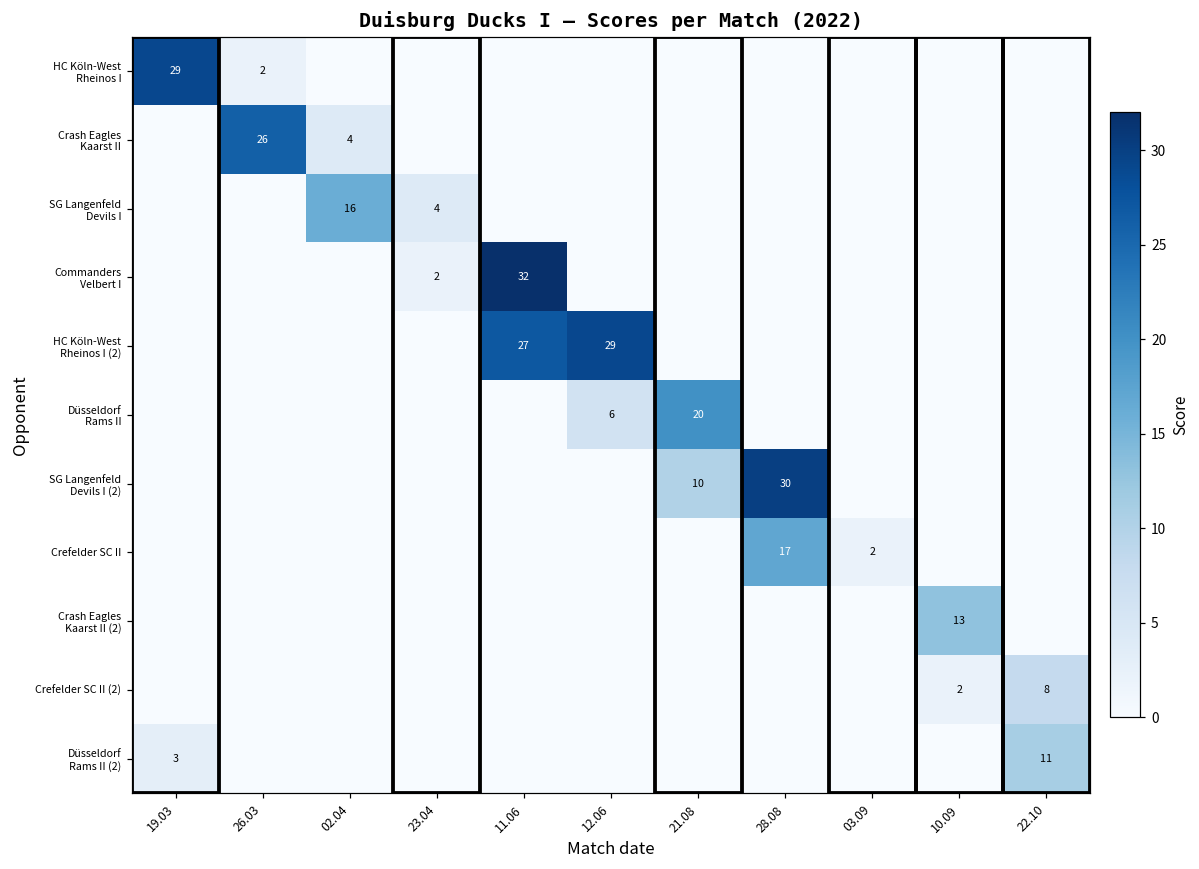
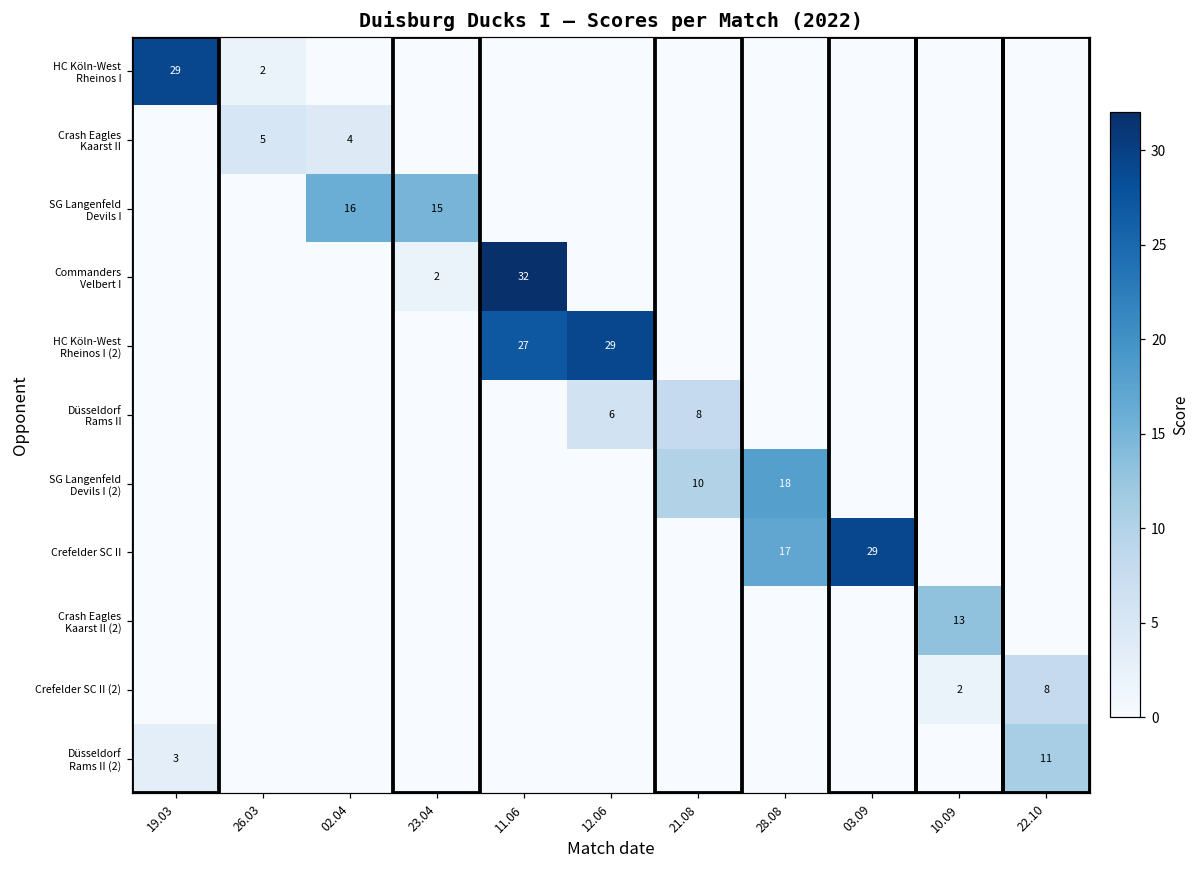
  {
    "HC Köln-West Rheinos I": {
      "19.03": 29,
      "26.03": 2
    },
    "Crash Eagles Kaarst II": {
-     "26.03": 26,
+     "26.03": 5,
      "02.04": 4
    },
    "SG Langenfeld Devils I": {
      "02.04": 16,
-     "23.04": 4
+     "23.04": 15
    },
    "Commanders Velbert I": {
      "23.04": 2,
      "11.06": 32
    },
    "HC Köln-West Rheinos I (2)": {
      "11.06": 27,
      "12.06": 29
    },
    "Düsseldorf Rams II": {
      "12.06": 6,
-     "21.08": 20
+     "21.08": 8
    },
    "SG Langenfeld Devils I (2)": {
      "21.08": 10,
-     "28.08": 30
+     "28.08": 18
    },
    "Crefelder SC II": {
      "28.08": 17,
-     "03.09": 2
+     "03.09": 29
    },
    "Crash Eagles Kaarst II (2)": {
      "10.09": 13
    },
    "Crefelder SC II (2)": {
      "10.09": 2,
      "22.10": 8
    },
    "Düsseldorf Rams II (2)": {
      "19.03": 3,
      "22.10": 11
    }
  }
